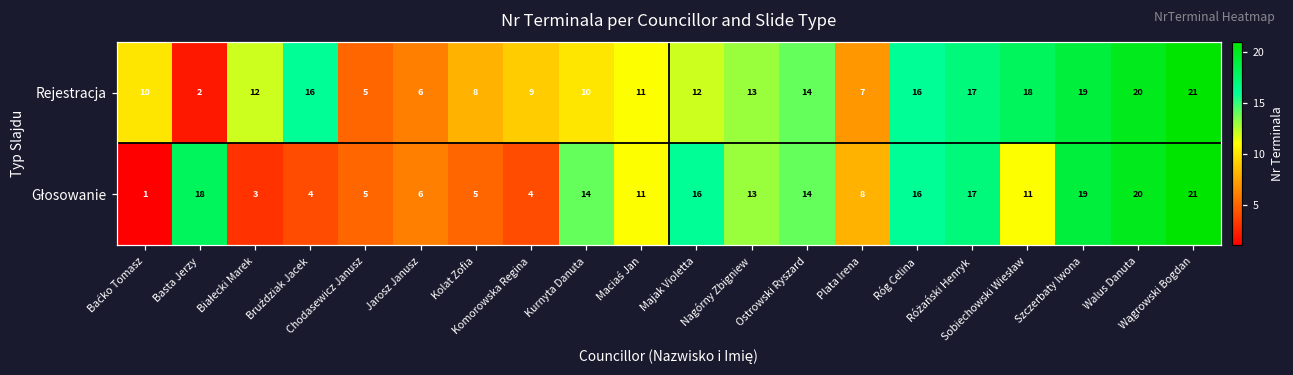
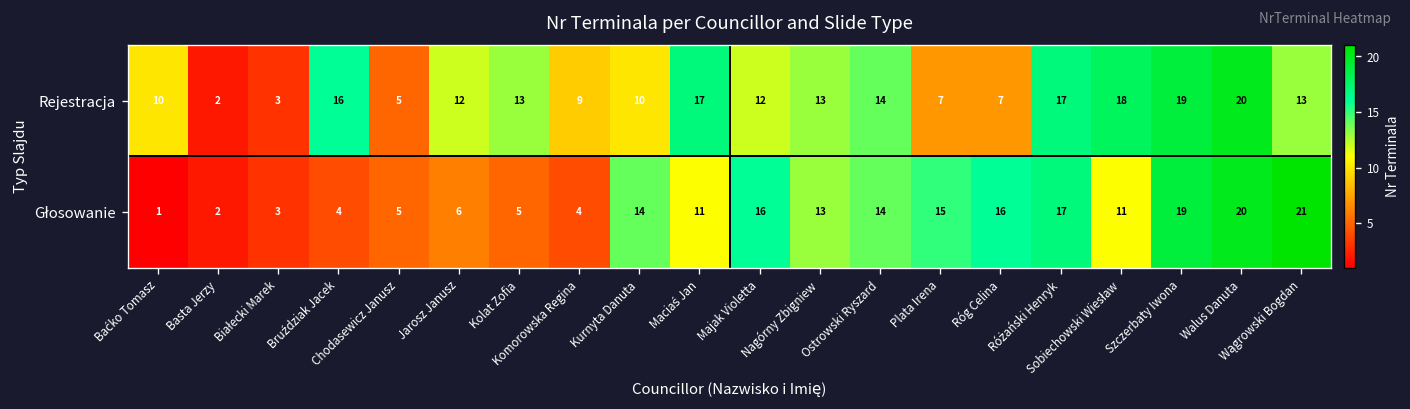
  {
    "Rejestracja": {
      "Baćko Tomasz": 10,
      "Basta Jerzy": 2,
-     "Białecki Marek": 12,
+     "Białecki Marek": 3,
      "Bruździak Jacek": 16,
      "Chodasewicz Janusz": 5,
-     "Jarosz Janusz": 6,
-     "Kolat Zofia": 8,
+     "Jarosz Janusz": 12,
+     "Kolat Zofia": 13,
      "Komorowska Regina": 9,
      "Kurnyta Danuta": 10,
-     "Maciaś Jan": 11,
+     "Maciaś Jan": 17,
      "Majak Violetta": 12,
      "Nagórny Zbigniew": 13,
      "Ostrowski Ryszard": 14,
      "Plata Irena": 7,
-     "Róg Celina": 16,
+     "Róg Celina": 7,
      "Różański Henryk": 17,
      "Sobiechowski Wiesław": 18,
      "Szczerbaty Iwona": 19,
      "Walus Danuta": 20,
-     "Wągrowski Bogdan": 21
+     "Wągrowski Bogdan": 13
    },
    "Głosowanie": {
      "Baćko Tomasz": 1,
-     "Basta Jerzy": 18,
+     "Basta Jerzy": 2,
      "Białecki Marek": 3,
      "Bruździak Jacek": 4,
      "Chodasewicz Janusz": 5,
      "Jarosz Janusz": 6,
      "Kolat Zofia": 5,
      "Komorowska Regina": 4,
      "Kurnyta Danuta": 14,
      "Maciaś Jan": 11,
      "Majak Violetta": 16,
      "Nagórny Zbigniew": 13,
      "Ostrowski Ryszard": 14,
-     "Plata Irena": 8,
+     "Plata Irena": 15,
      "Róg Celina": 16,
      "Różański Henryk": 17,
      "Sobiechowski Wiesław": 11,
      "Szczerbaty Iwona": 19,
      "Walus Danuta": 20,
      "Wągrowski Bogdan": 21
    }
  }
